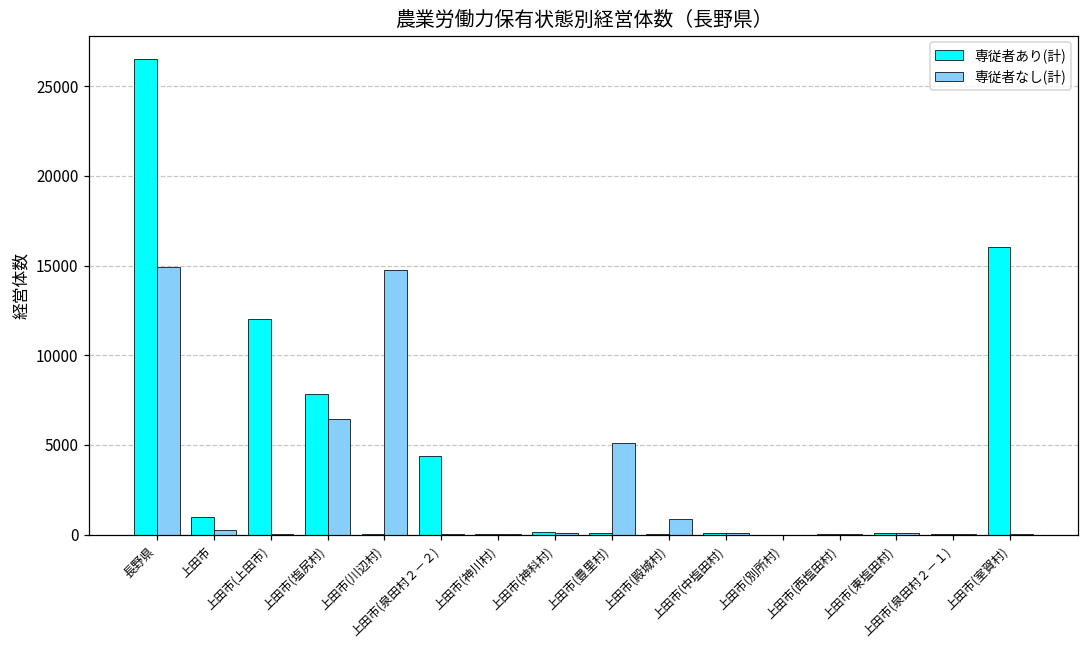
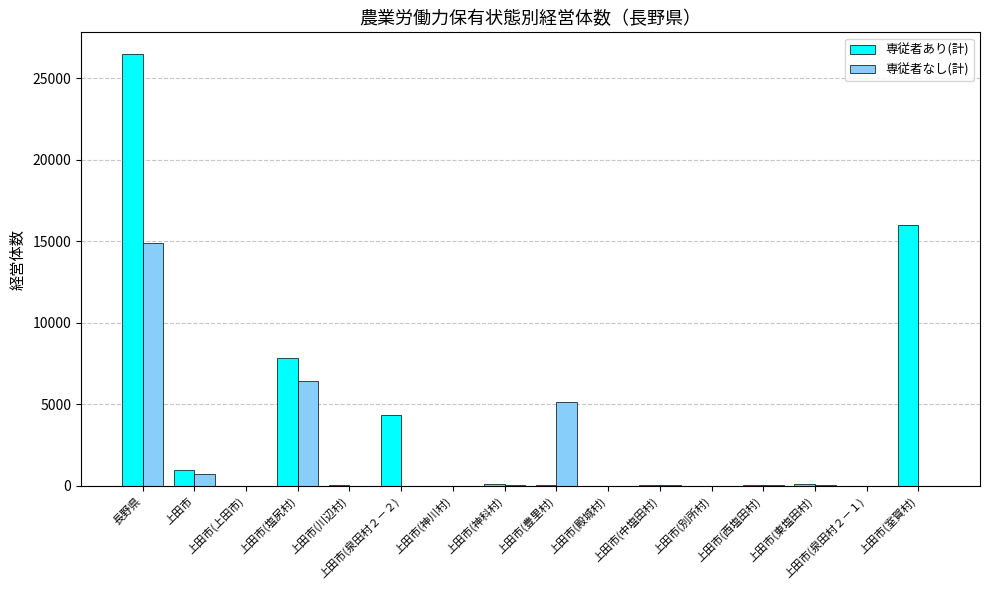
  {
    "専従者あり(計)": {
      "長野県": 26500,
      "上田市": 1000,
-     "上田市(上田市)": 12000,
+     "上田市(上田市)": 0,
      "上田市(塩尻村)": 7800,
      "上田市(泉田村２－２)": 4400,
      "上田市(室賀村)": 16000
    },
    "専従者なし(計)": {
      "長野県": 14900,
-     "上田市": 200,
+     "上田市": 700,
      "上田市(塩尻村)": 6400,
-     "上田市(川辺村)": 14800,
+     "上田市(川辺村)": 0,
      "上田市(豊里村)": 5100,
-     "上田市(殿城村)": 900
+     "上田市(殿城村)": 0
    }
  }
